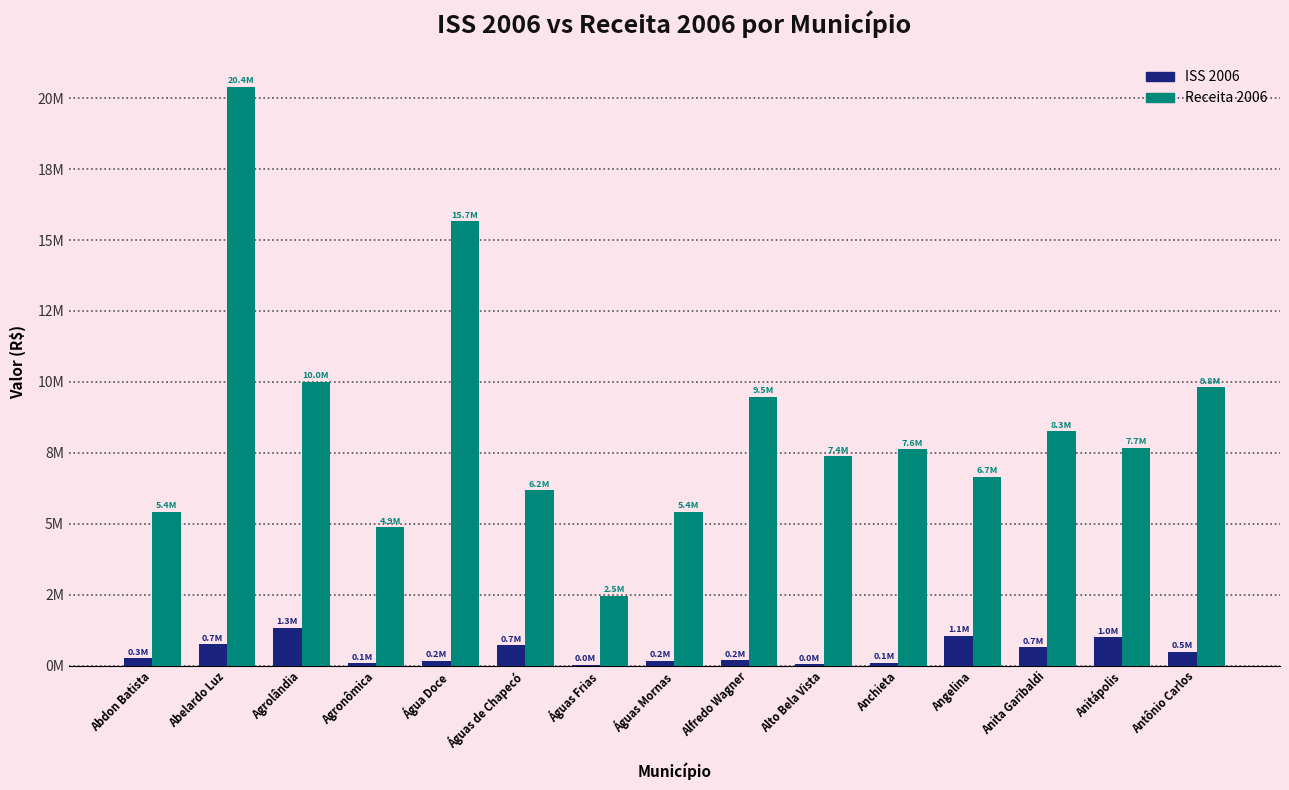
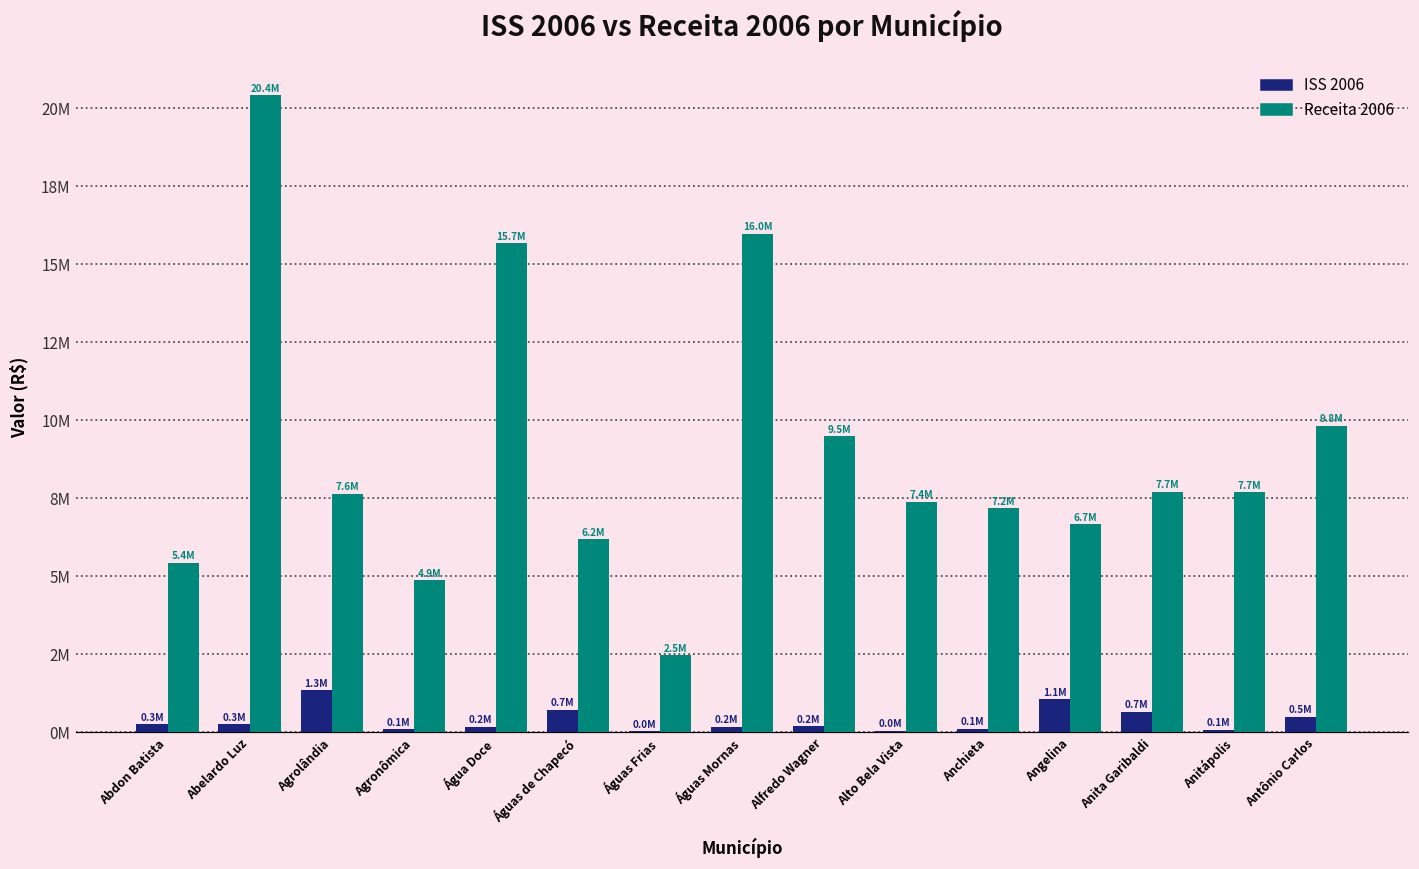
  {
    "ISS 2006": {
      "Abdon Batista": "0.3M",
-     "Abelardo Luz": "0.7M",
+     "Abelardo Luz": "0.3M",
      "Agrolândia": "1.3M",
      "Agronômica": "0.1M",
      "Água Doce": "0.2M",
      "Águas de Chapecó": "0.7M",
      "Águas Mornas": "0.2M",
      "Alfredo Wagner": "0.2M",
      "Anchieta": "0.1M",
      "Angelina": "1.1M",
      "Anita Garibaldi": "0.7M",
-     "Anitápolis": "1.0M",
+     "Anitápolis": "0.1M",
      "Antônio Carlos": "0.5M"
    },
    "Receita 2006": {
      "Abdon Batista": "5.4M",
      "Abelardo Luz": "20.4M",
-     "Agrolândia": "10.0M",
+     "Agrolândia": "7.6M",
      "Agronômica": "4.9M",
      "Água Doce": "15.7M",
      "Águas de Chapecó": "6.2M",
      "Águas Frias": "2.5M",
-     "Águas Mornas": "5.4M",
+     "Águas Mornas": "16.0M",
      "Alfredo Wagner": "9.5M",
      "Alto Bela Vista": "7.4M",
-     "Anchieta": "7.6M",
+     "Anchieta": "7.2M",
      "Angelina": "6.7M",
-     "Anita Garibaldi": "8.3M",
+     "Anita Garibaldi": "7.7M",
      "Anitápolis": "7.7M",
      "Antônio Carlos": "9.8M"
    }
  }
